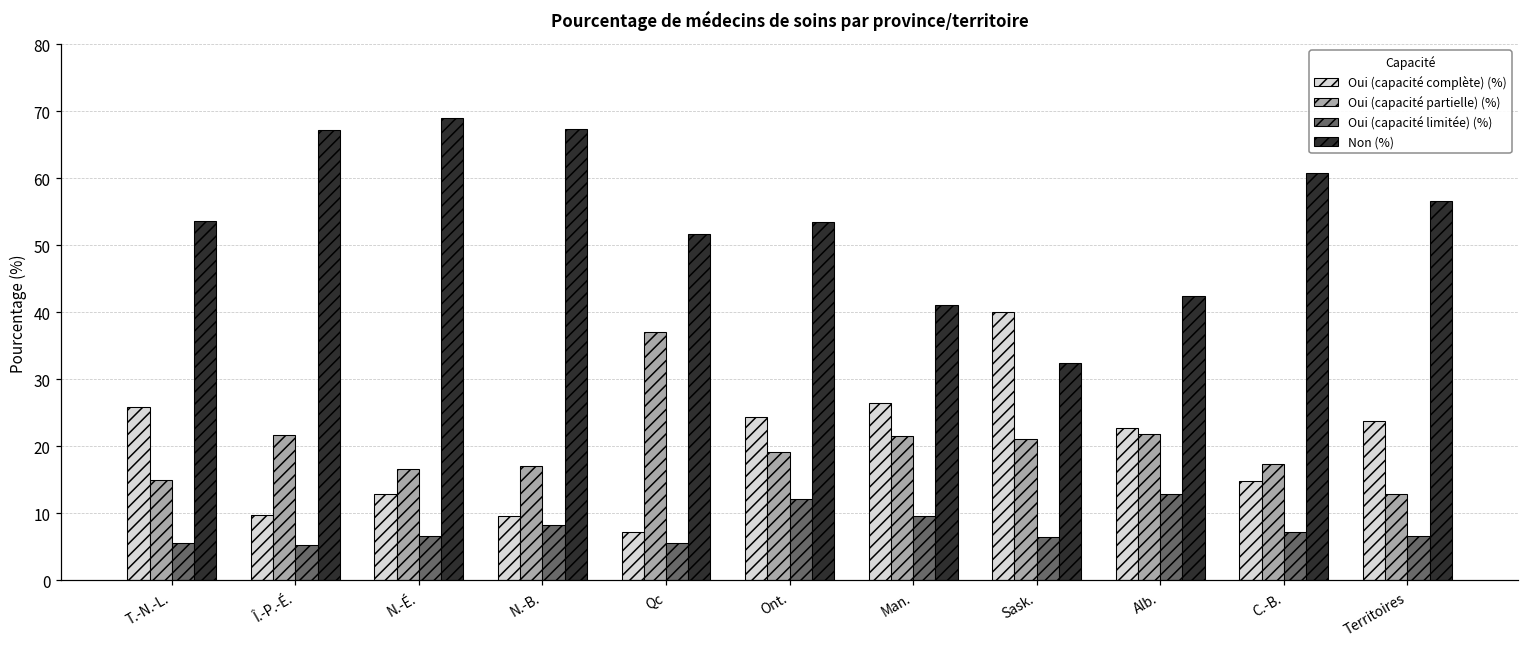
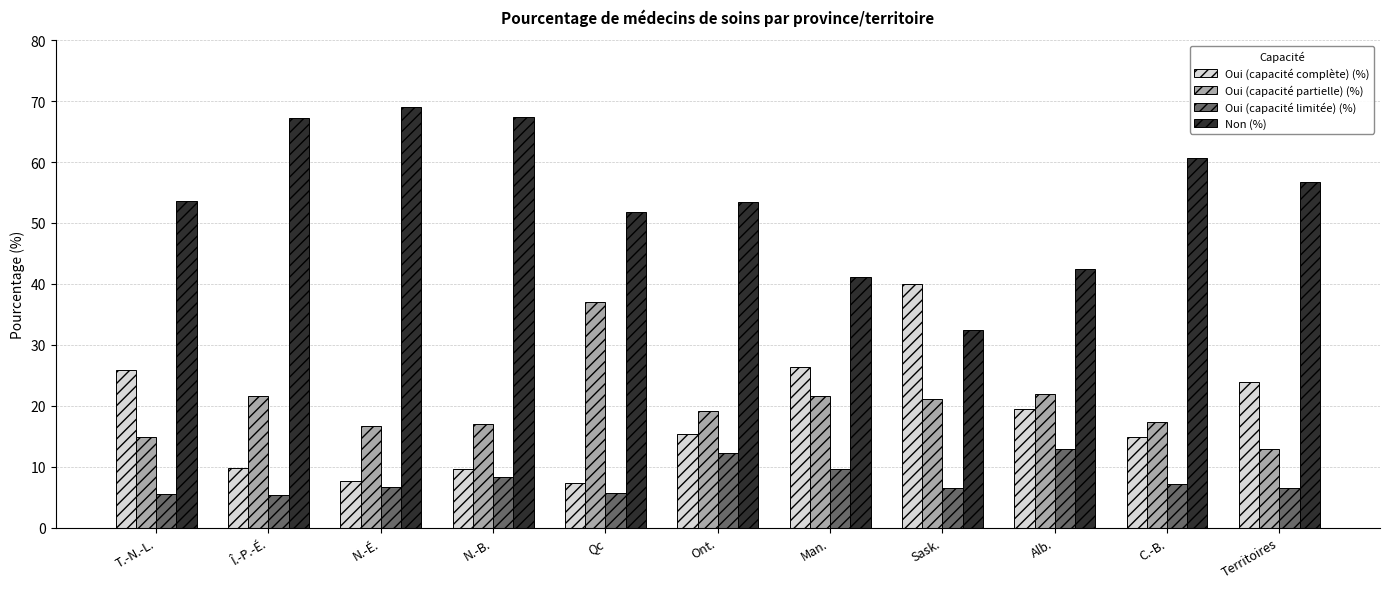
  {
    "Oui (capacité complète) (%)": {
      "T.-N.-L.": 26,
      "Î.-P.-É.": 10,
-     "N.-É.": 13,
+     "N.-É.": 8,
      "N.-B.": 10,
      "Qc": 7,
-     "Ont.": 24,
+     "Ont.": 15,
      "Man.": 26,
      "Sask.": 40,
-     "Alb.": 23,
+     "Alb.": 20,
      "C.-B.": 15,
      "Territoires": 24
    },
    "Oui (capacité partielle) (%)": {
      "T.-N.-L.": 15,
      "Î.-P.-É.": 22,
      "N.-É.": 17,
      "N.-B.": 17,
      "Qc": 37,
      "Ont.": 19,
      "Man.": 22,
      "Sask.": 21,
      "Alb.": 22,
      "C.-B.": 17,
      "Territoires": 13
    },
    "Oui (capacité limitée) (%)": {
      "T.-N.-L.": 6,
      "Î.-P.-É.": 5,
      "N.-É.": 7,
      "N.-B.": 8,
      "Qc": 6,
      "Ont.": 12,
      "Man.": 10,
      "Sask.": 6,
      "Alb.": 13,
      "C.-B.": 7,
      "Territoires": 7
    },
    "Non (%)": {
      "T.-N.-L.": 54,
      "Î.-P.-É.": 67,
      "N.-É.": 69,
      "N.-B.": 67,
      "Qc": 52,
      "Ont.": 53,
      "Man.": 41,
      "Sask.": 32,
      "Alb.": 42,
      "C.-B.": 61,
      "Territoires": 57
    }
  }
